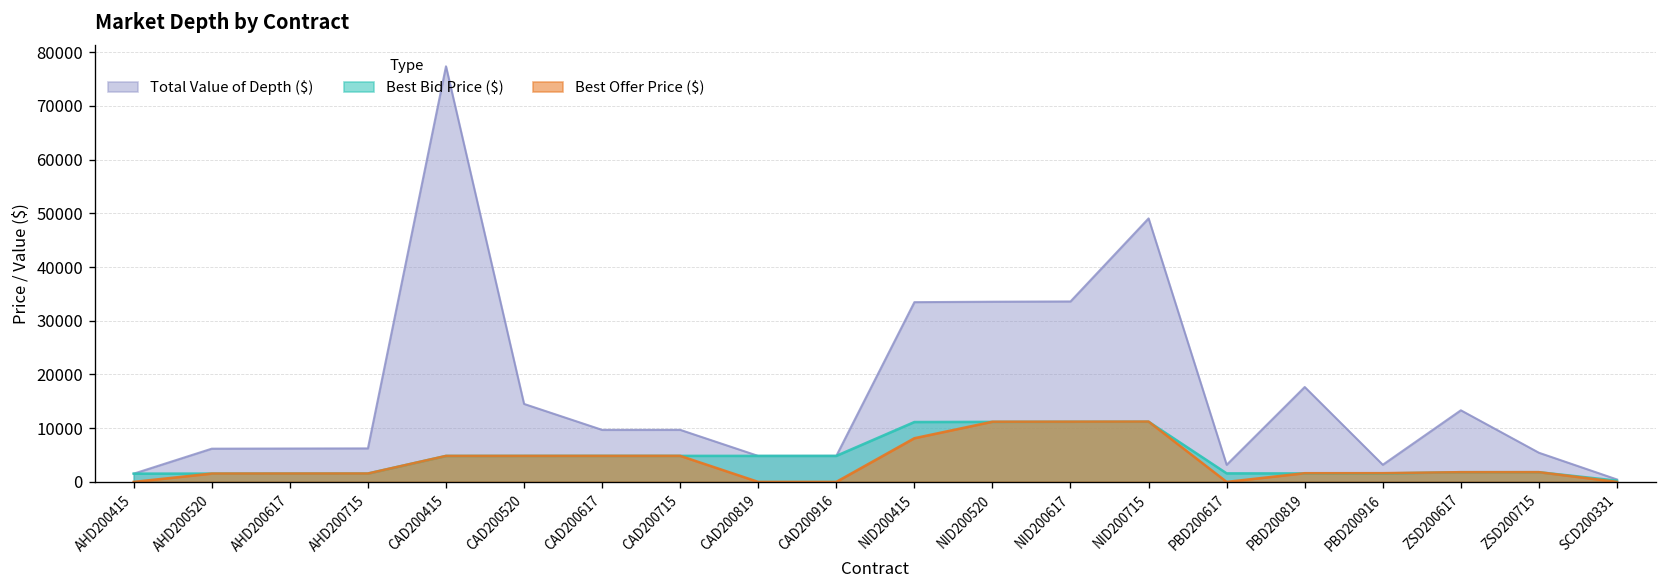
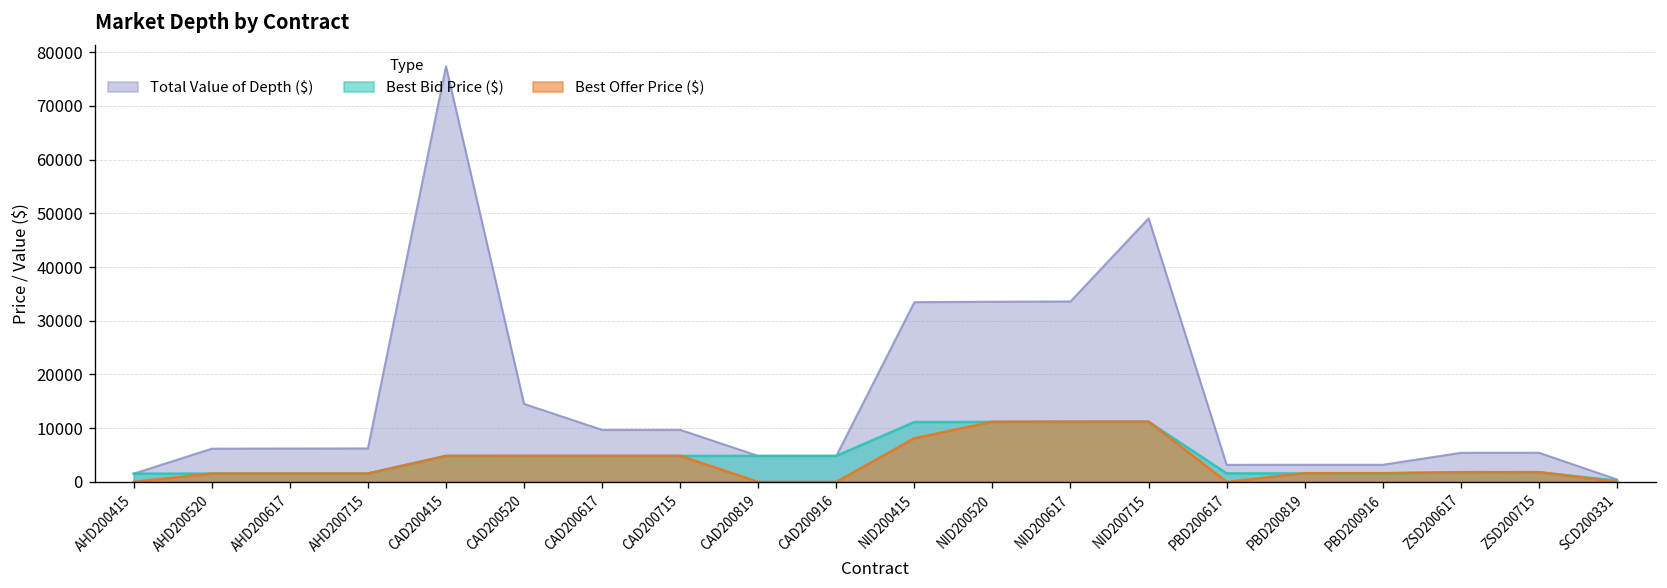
  {
    "Total Value of Depth ($)": {
      "AHD200520": 6000,
      "AHD200617": 6000,
      "AHD200715": 6000,
      "CAD200415": 77000,
      "CAD200520": 15000,
      "CAD200617": 10000,
      "CAD200715": 10000,
      "NID200415": 33000,
      "NID200520": 34000,
      "NID200617": 34000,
      "NID200715": 49000,
      "PBD200617": 3000,
-     "PBD200819": 18000,
+     "PBD200819": 3000,
      "PBD200916": 3000,
-     "ZSD200617": 13000,
+     "ZSD200617": 5000,
      "ZSD200715": 5000
    },
    "Best Bid Price ($)": {
      "NID200415": 11000,
      "PBD200617": 2000
    },
    "Best Offer Price ($)": {
      "AHD200415": 0,
      "CAD200819": 0,
      "CAD200916": 0,
      "NID200415": 8000,
      "PBD200617": 0
    }
  }
